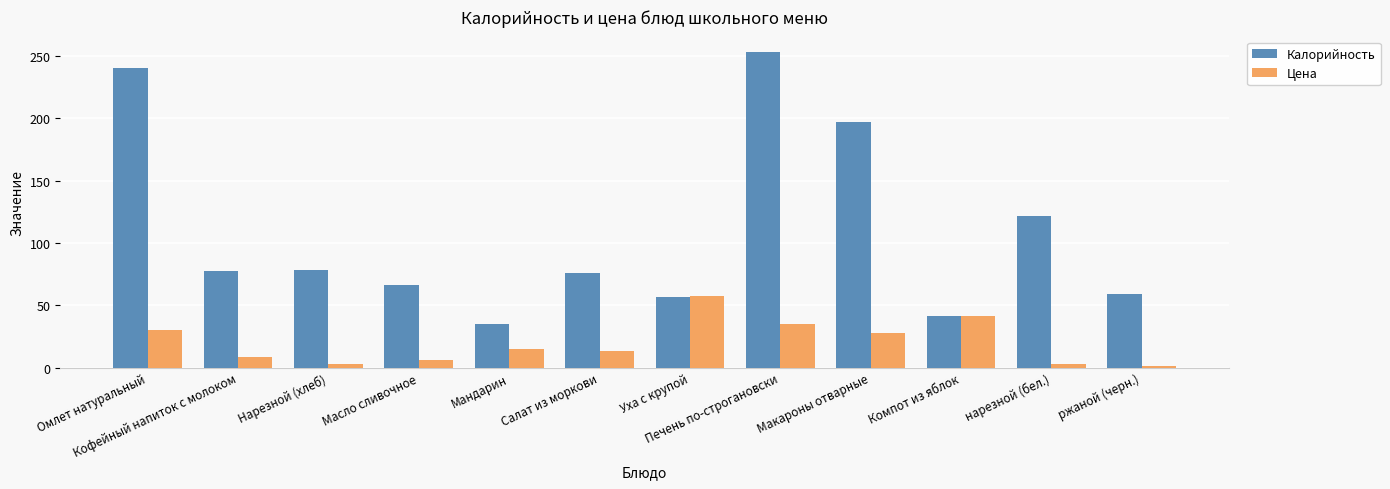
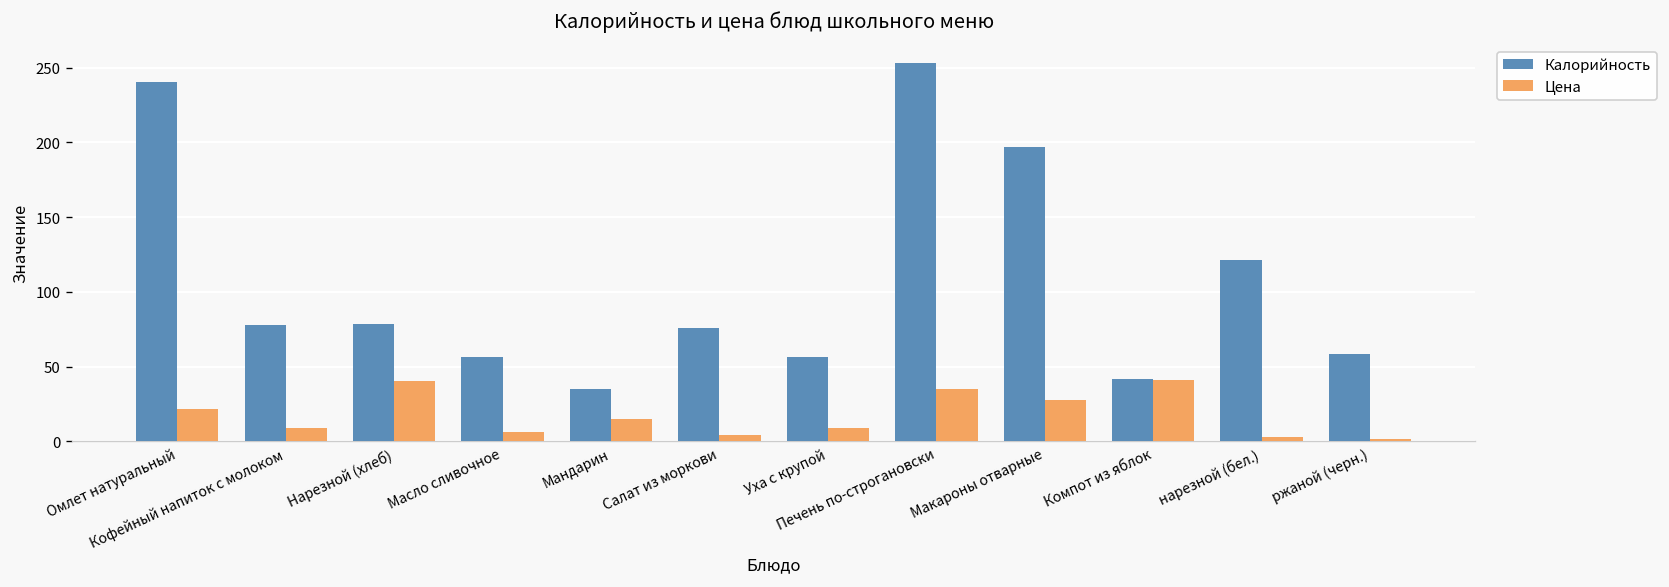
  {
    "Калорийность": {
      "Омлет натуральный": 241,
      "Кофейный напиток с молоком": 78,
      "Нарезной (хлеб)": 79,
-     "Масло сливочное": 66,
+     "Масло сливочное": 56,
      "Мандарин": 35,
      "Салат из моркови": 76,
      "Уха с крупой": 56,
      "Печень по-строгановски": 253,
      "Макароны отварные": 197,
      "Компот из яблок": 42,
      "нарезной (бел.)": 122,
      "ржаной (черн.)": 59
    },
    "Цена": {
-     "Омлет натуральный": 30,
+     "Омлет натуральный": 21,
      "Кофейный напиток с молоком": 9,
-     "Нарезной (хлеб)": 3,
+     "Нарезной (хлеб)": 40,
      "Масло сливочное": 6,
      "Мандарин": 15,
-     "Салат из моркови": 14,
-     "Уха с крупой": 57,
+     "Салат из моркови": 5,
+     "Уха с крупой": 9,
      "Печень по-строгановски": 35,
      "Макароны отварные": 27,
      "Компот из яблок": 41,
      "нарезной (бел.)": 3
    }
  }
